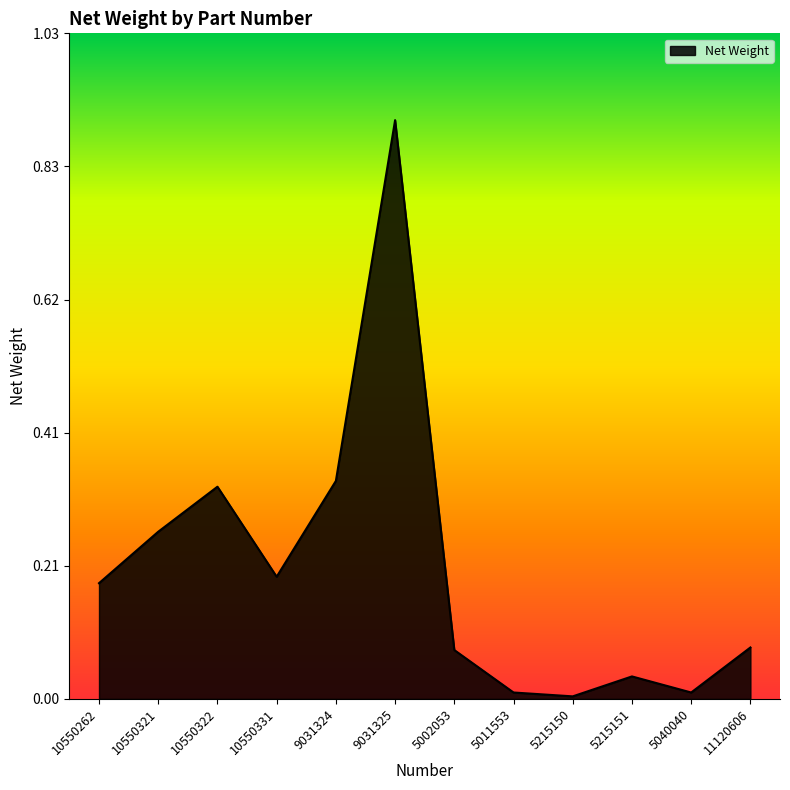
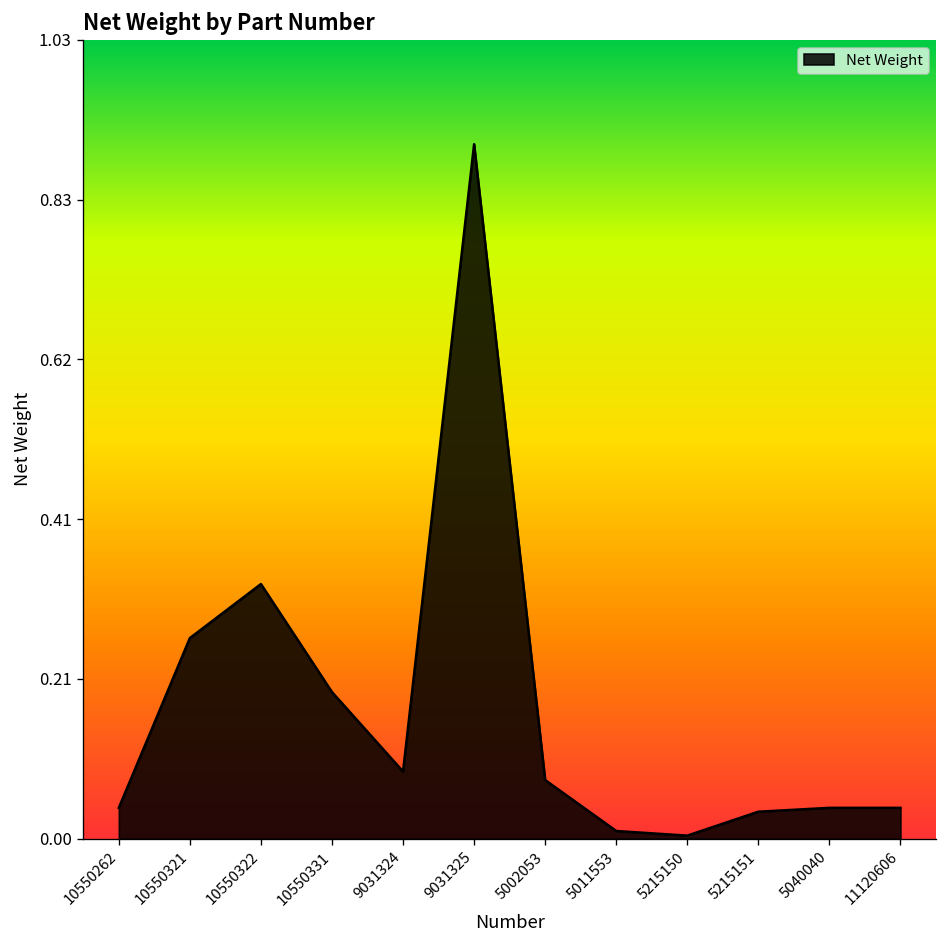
  {
-   "10550262": 0.18,
+   "10550262": 0.04,
    "10550321": 0.26,
    "10550322": 0.33,
    "10550331": 0.19,
-   "9031324": 0.34,
+   "9031324": 0.09,
    "9031325": 0.90,
    "5002053": 0.08,
    "5011553": 0.01,
    "5215150": 0.00,
    "5215151": 0.04,
-   "5040040": 0.01,
-   "11120606": 0.08
+   "5040040": 0.04,
+   "11120606": 0.04
  }
